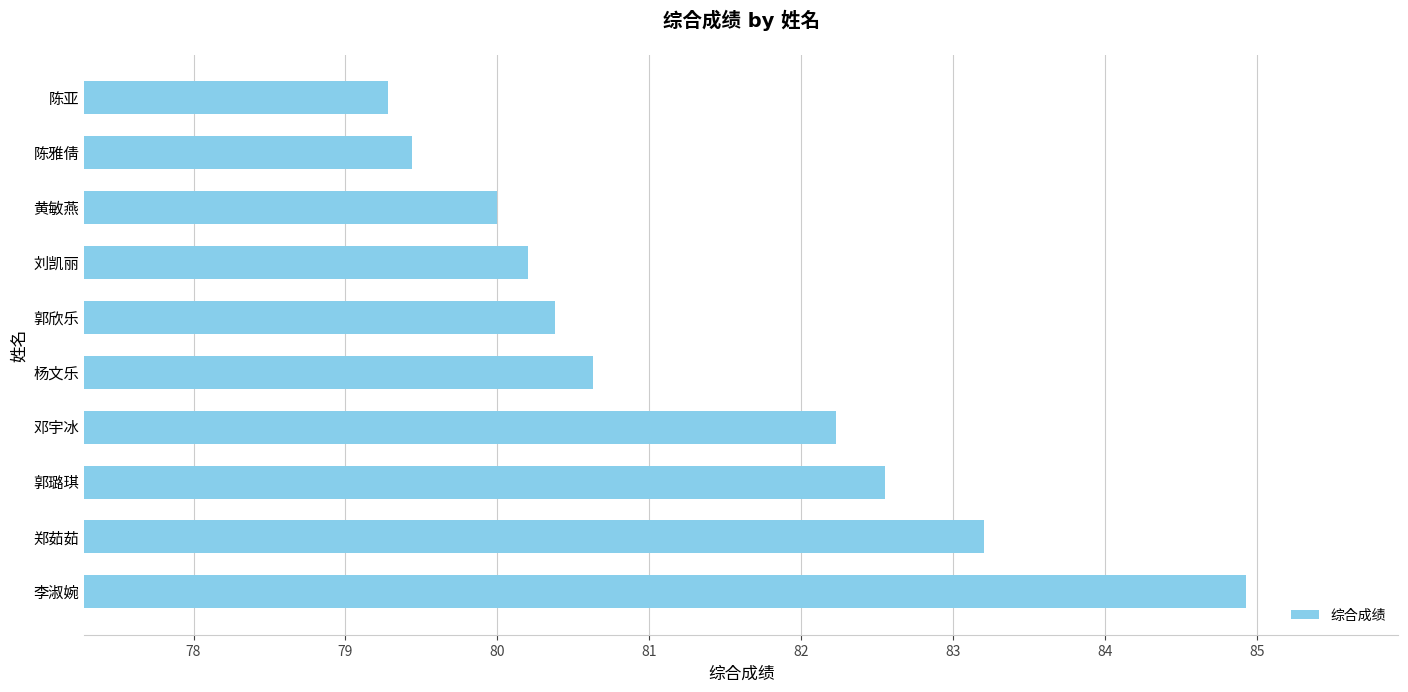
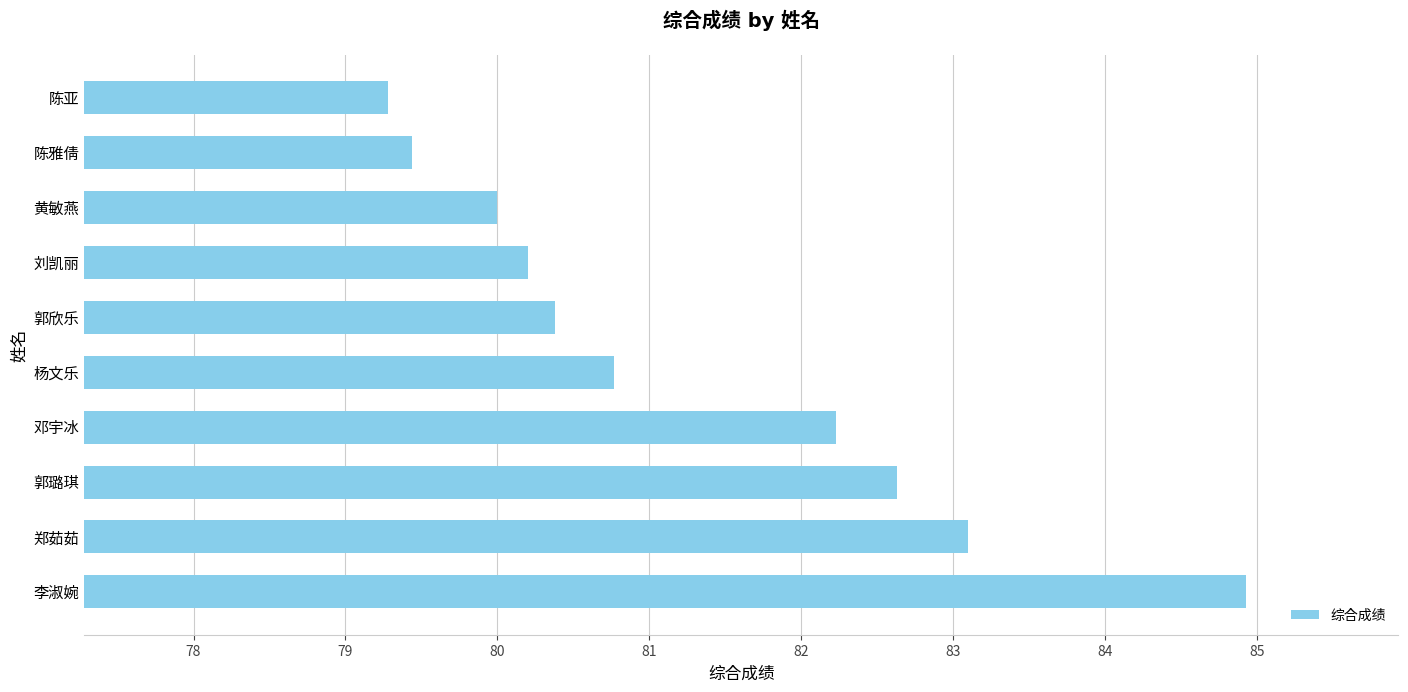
  {
    "陈亚": 79.28,
    "陈雅倩": 79.44,
    "黄敏燕": 80.00,
    "刘凯丽": 80.20,
    "郭欣乐": 80.38,
-   "杨文乐": 80.63,
+   "杨文乐": 80.77,
    "邓宇冰": 82.23,
-   "郭璐琪": 82.55,
-   "郑茹茹": 83.2,
+   "郭璐琪": 82.63,
+   "郑茹茹": 83.1,
    "李淑婉": 84.93
  }
